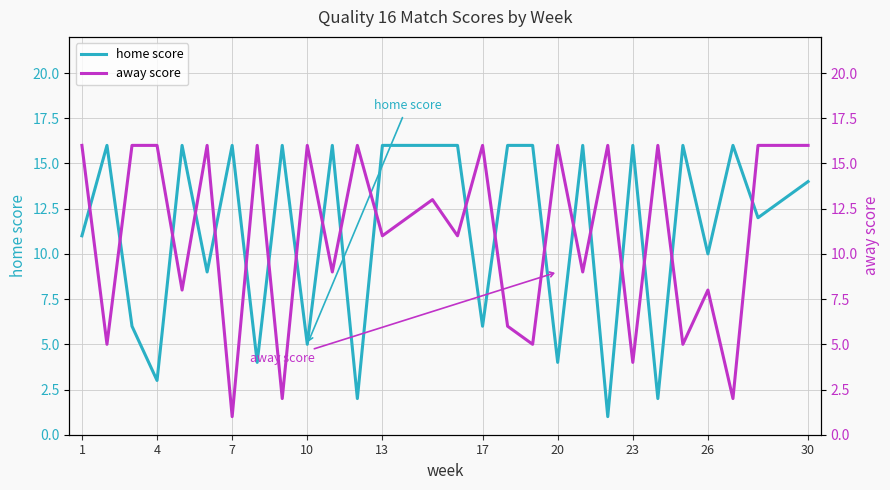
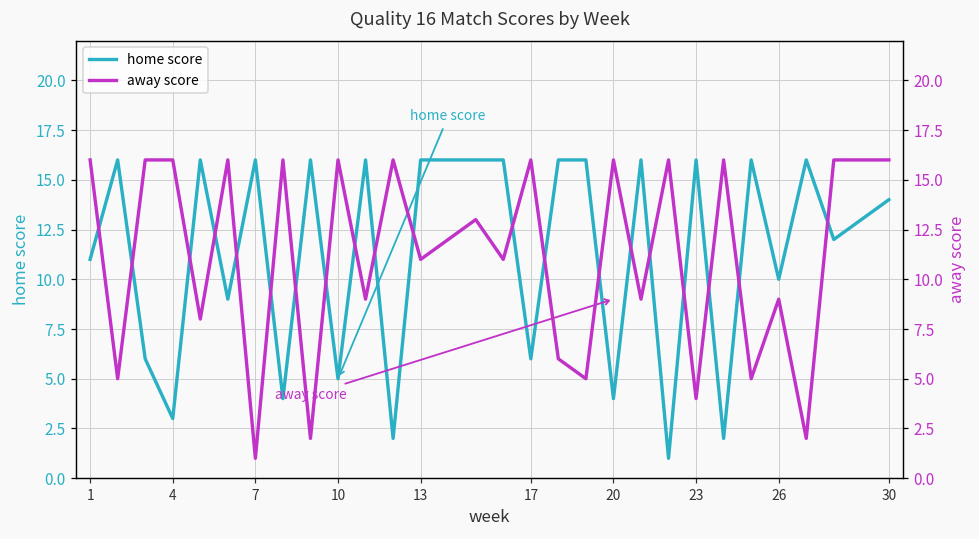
  {
    "home score": {
      "1": 11.0,
      "4": 3.0,
      "7": 16.0,
      "10": 5.0,
      "13": 16.0,
      "17": 6.0,
      "20": 4.0,
      "23": 16.0,
      "26": 10.0,
      "30": 14.0
    },
    "away score": {
      "1": 16,
      "4": 16,
      "7": 1,
      "10": 16,
      "13": 11,
      "17": 16,
      "20": 16,
      "23": 4,
-     "26": 8,
+     "26": 9,
      "30": 16
    }
  }
